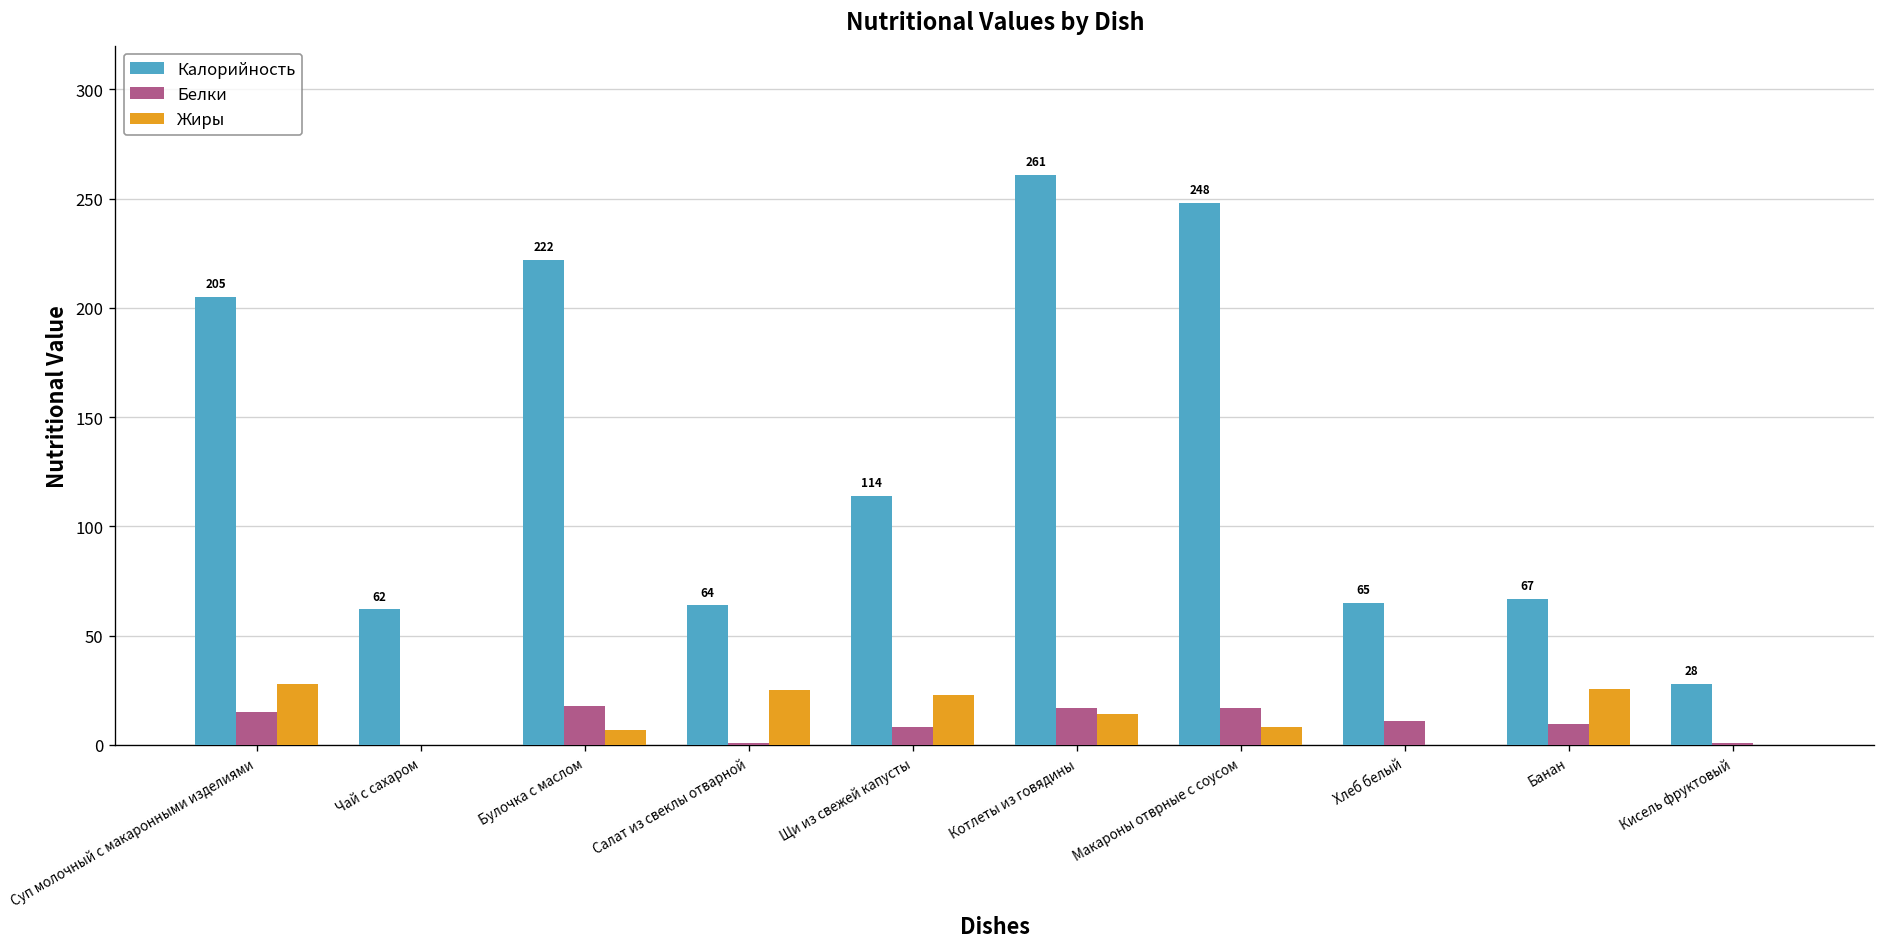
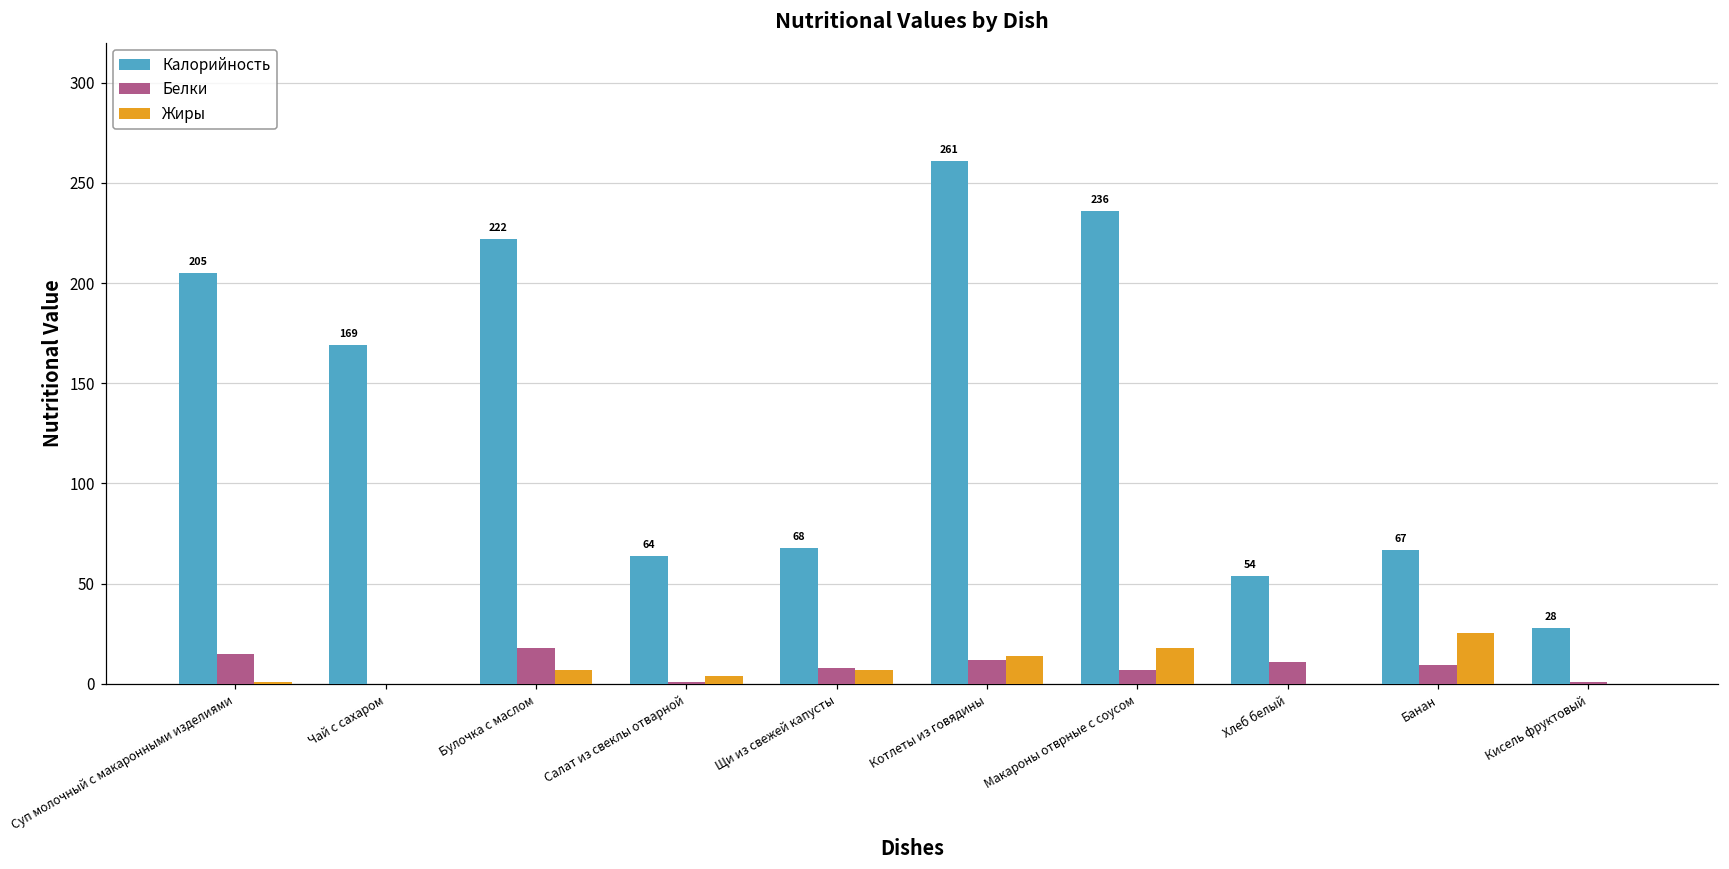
  {
    "Калорийность": {
      "Суп молочный с макаронными изделиями": 205,
-     "Чай с сахаром": 62,
+     "Чай с сахаром": 169,
      "Булочка с маслом": 222,
      "Салат из свеклы отварной": 64,
-     "Щи из свежей капусты": 114,
+     "Щи из свежей капусты": 68,
      "Котлеты из говядины": 261,
-     "Макароны отврные с соусом": 248,
-     "Хлеб белый": 65,
+     "Макароны отврные с соусом": 236,
+     "Хлеб белый": 54,
      "Банан": 67,
      "Кисель фруктовый": 28
    },
    "Белки": {
      "Суп молочный с макаронными изделиями": 15,
      "Булочка с маслом": 18,
      "Щи из свежей капусты": 8,
-     "Котлеты из говядины": 17,
-     "Макароны отврные с соусом": 17,
+     "Котлеты из говядины": 12,
+     "Макароны отврные с соусом": 7,
      "Хлеб белый": 11,
      "Банан": 9
    },
    "Жиры": {
-     "Суп молочный с макаронными изделиями": 28,
+     "Суп молочный с макаронными изделиями": 1,
      "Чай с сахаром": 0,
      "Булочка с маслом": 7,
-     "Салат из свеклы отварной": 25,
-     "Щи из свежей капусты": 23,
+     "Салат из свеклы отварной": 4,
+     "Щи из свежей капусты": 7,
      "Котлеты из говядины": 14,
-     "Макароны отврные с соусом": 8,
+     "Макароны отврные с соусом": 18,
      "Хлеб белый": 0,
      "Банан": 26,
      "Кисель фруктовый": 0
    }
  }
